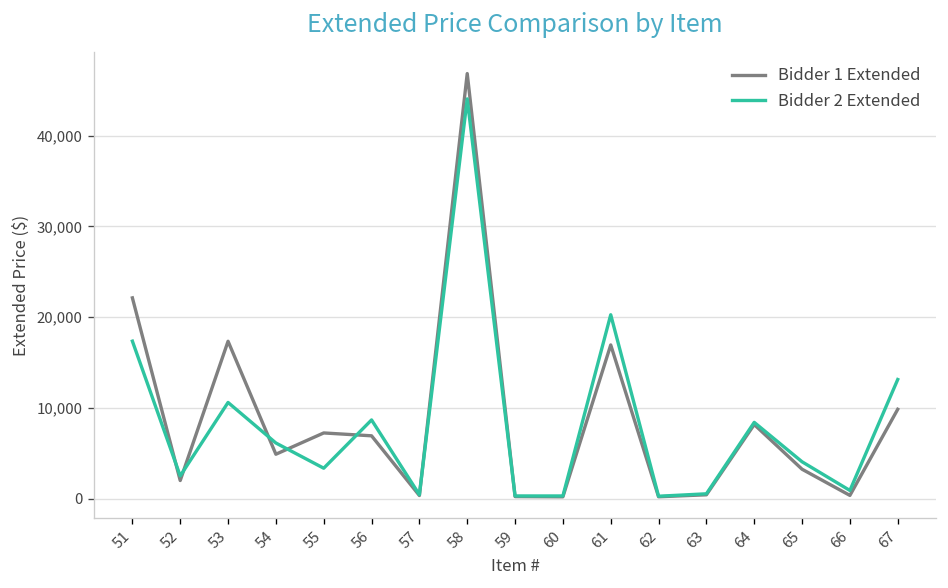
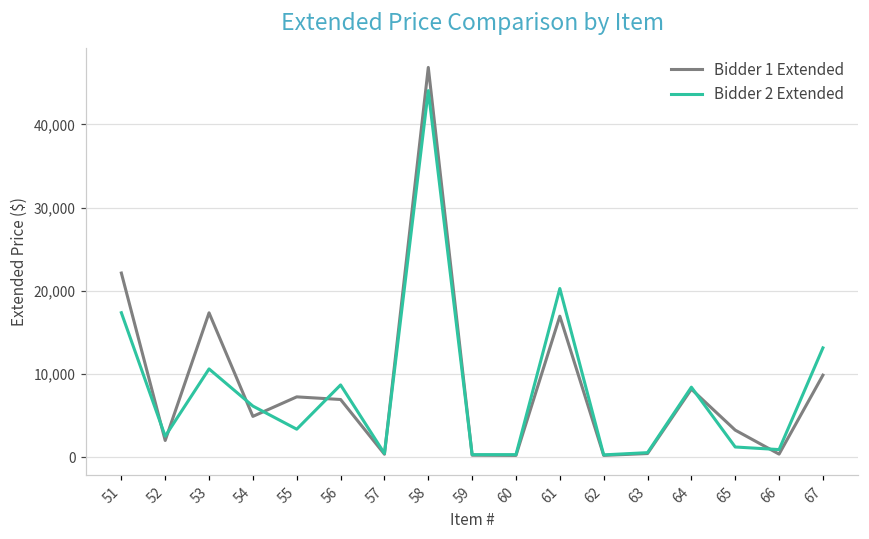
  {
    "Bidder 1 Extended": {
      "51": "22,000",
      "52": "2,000",
      "53": "17,000",
      "54": "5,000",
      "55": "7,000",
      "56": "7,000",
      "58": "47,000",
      "61": "17,000",
      "65": "3,000",
      "66": "0",
      "67": "10,000"
    },
    "Bidder 2 Extended": {
      "51": "17,000",
      "52": "3,000",
      "53": "11,000",
      "54": "6,000",
      "55": "3,000",
      "56": "9,000",
      "58": "44,000",
      "61": "20,000",
-     "65": "4,000",
+     "65": "1,000",
      "66": "1,000",
      "67": "13,000"
    }
  }
